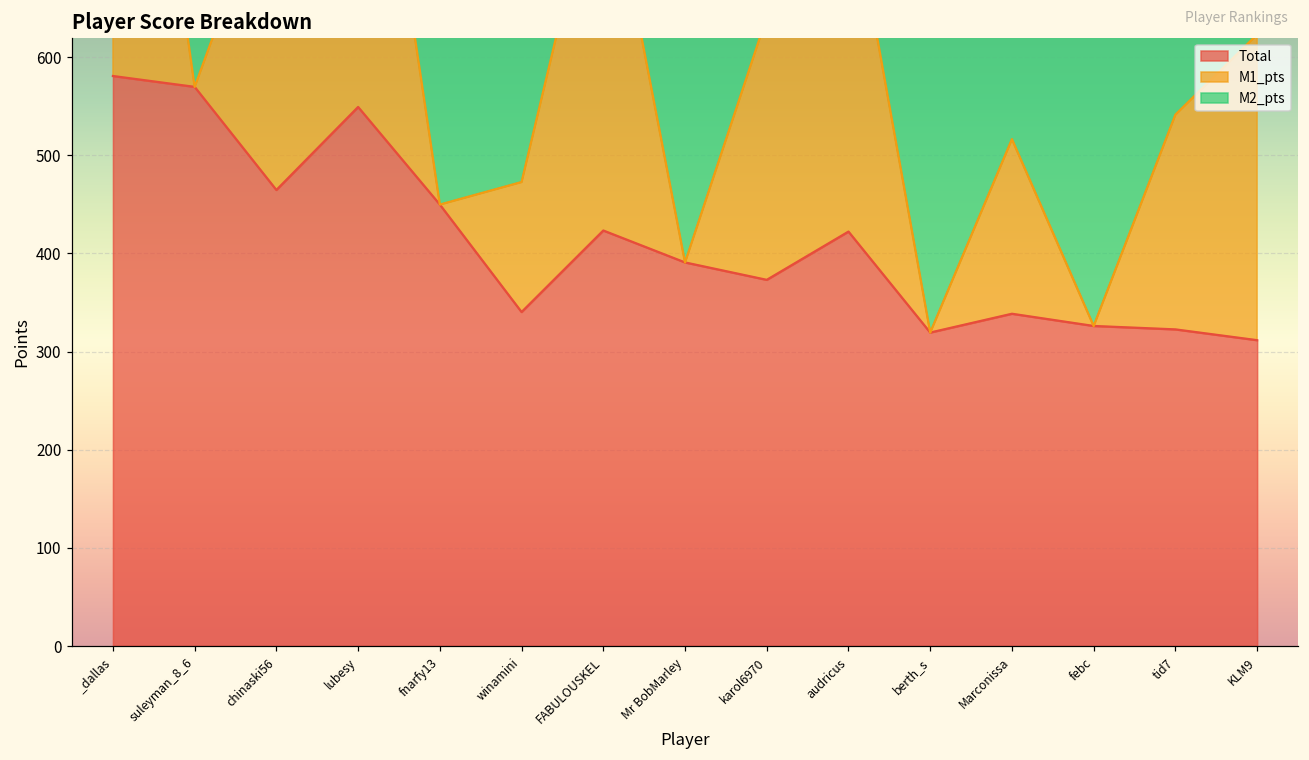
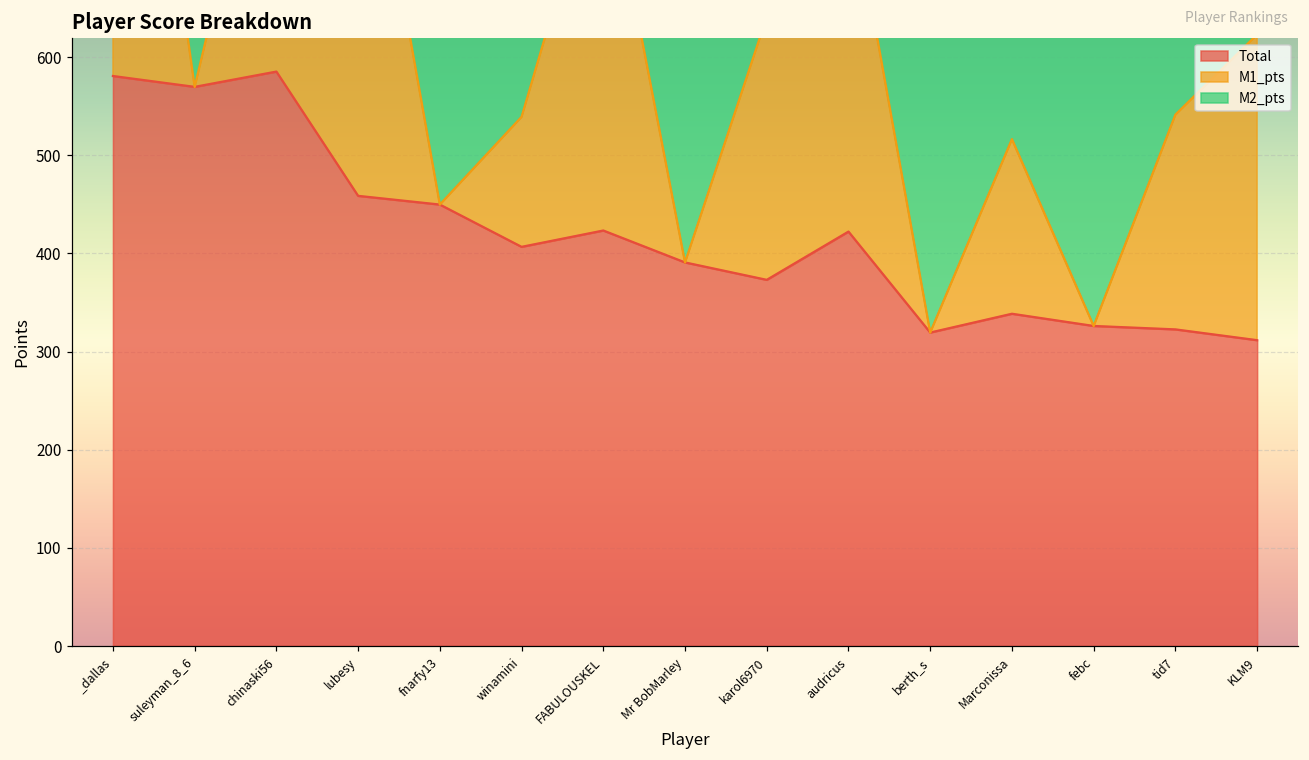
  {
    "Total": {
      "_dallas": 580,
-     "chinaski56": 460,
-     "lubesy": 550,
-     "winamini": 340,
+     "chinaski56": 590,
+     "lubesy": 460,
+     "winamini": 410,
      "FABULOUSKEL": 420,
      "karol6970": 370,
      "audricus": 420,
      "Marconissa": 340,
      "tid7": 320,
      "KLM9": 310
    },
    "M1_pts": {
      "winamini": 130,
      "Marconissa": 180,
      "tid7": 220
    }
  }
